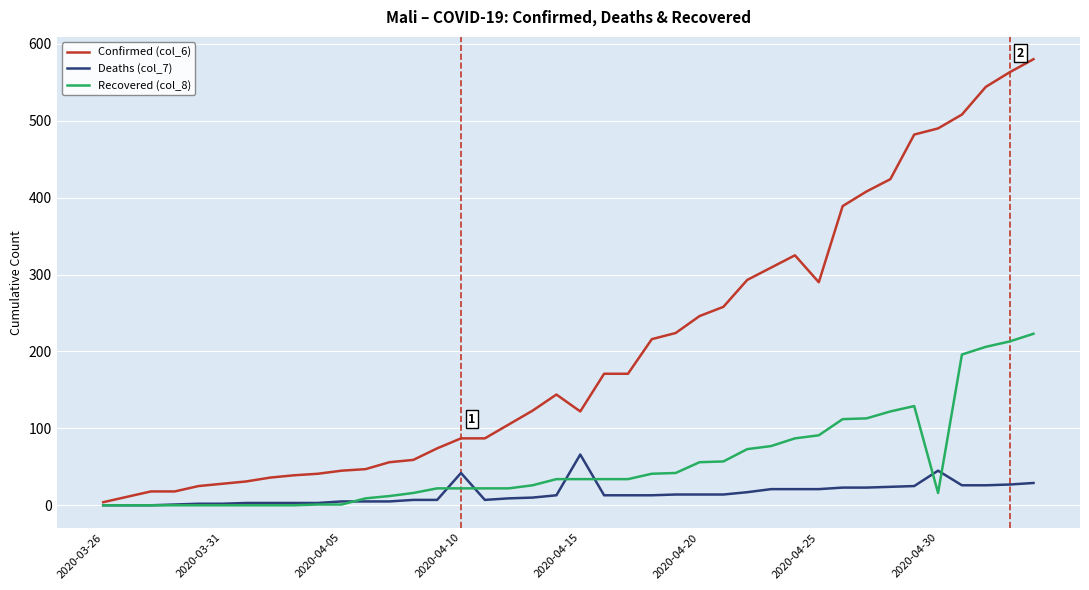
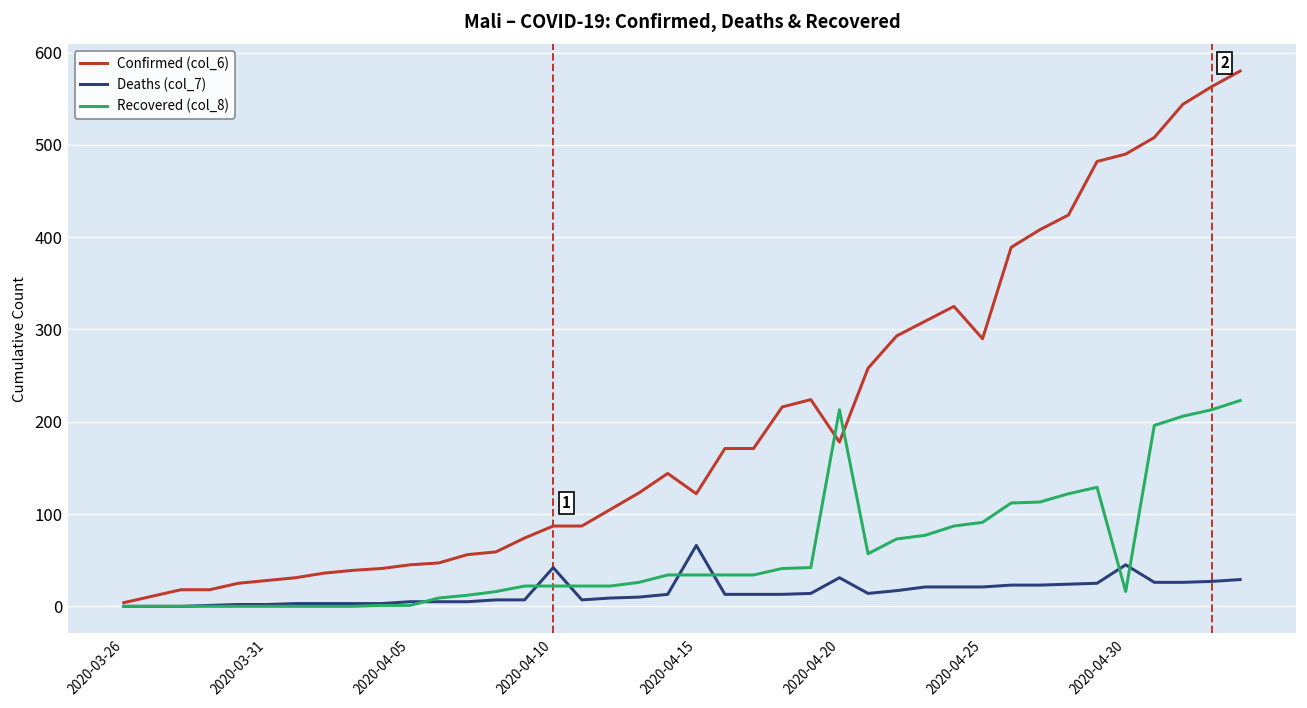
  {
    "Confirmed (col_6)": {
      "2020-03-26": 0,
      "2020-03-31": 30,
      "2020-04-05": 50,
      "2020-04-15": 120,
-     "2020-04-20": 250,
+     "2020-04-20": 180,
      "2020-04-25": 290,
      "2020-04-30": 490
    },
    "Deaths (col_7)": {
      "2020-04-05": 10,
      "2020-04-10": 40,
      "2020-04-15": 70,
-     "2020-04-20": 10,
+     "2020-04-20": 30,
      "2020-04-25": 20,
      "2020-04-30": 50
    },
    "Recovered (col_8)": {
      "2020-04-05": 0,
      "2020-04-10": 20,
      "2020-04-15": 30,
-     "2020-04-20": 60,
+     "2020-04-20": 210,
      "2020-04-25": 90,
      "2020-04-30": 20
    }
  }
